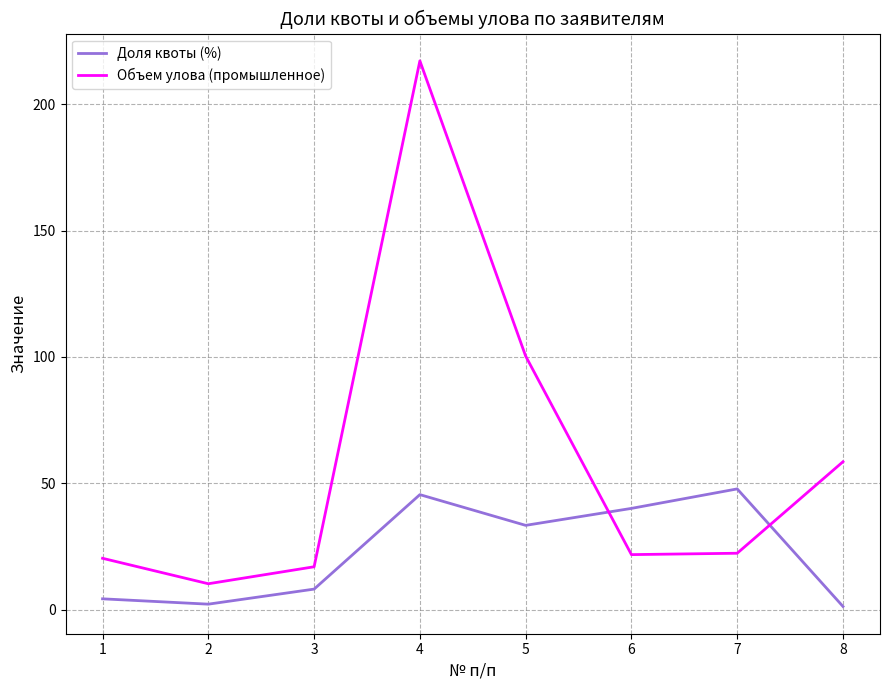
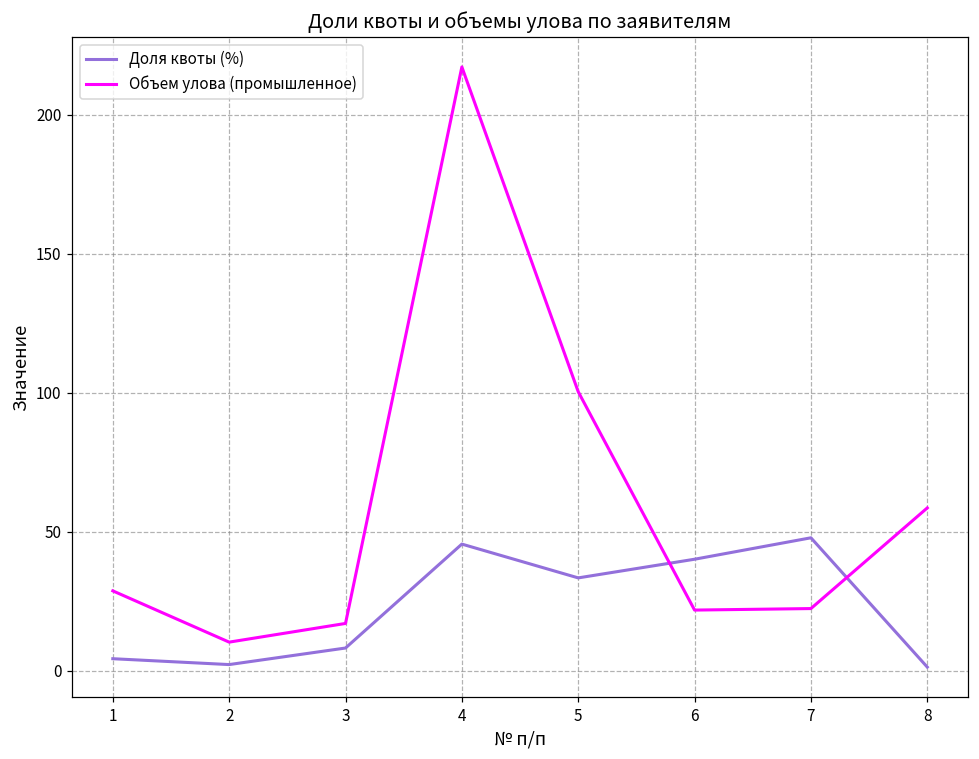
  {
    "Доля квоты (%)": {
      "1": 4,
      "2": 2,
      "3": 8,
      "4": 45,
      "5": 33,
      "6": 40,
      "7": 48,
      "8": 1
    },
    "Объем улова (промышленное)": {
-     "1": 20,
+     "1": 29,
      "2": 10,
      "3": 17,
      "4": 217,
      "5": 100,
      "6": 22,
      "7": 22,
      "8": 58
    }
  }
